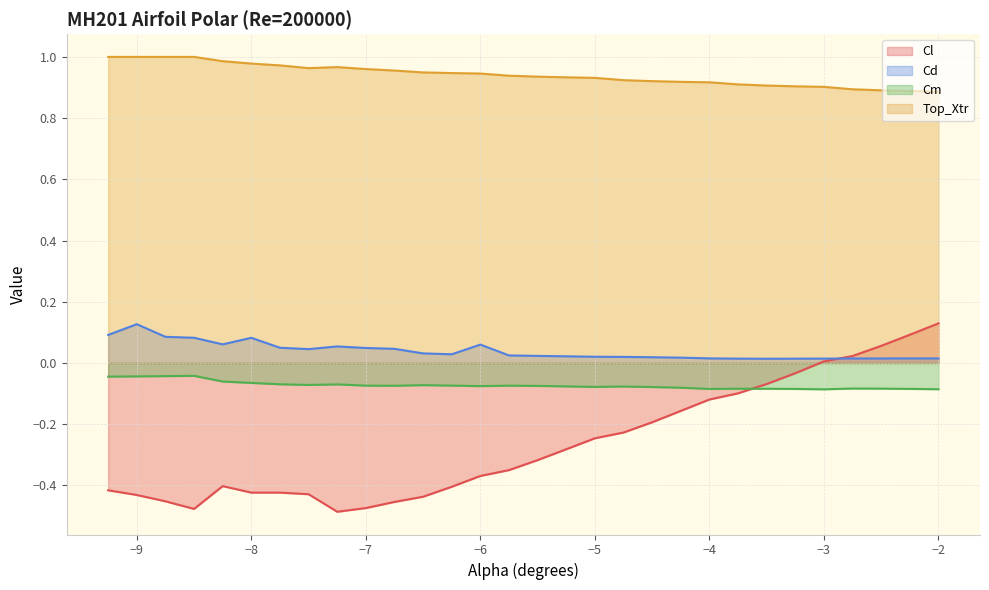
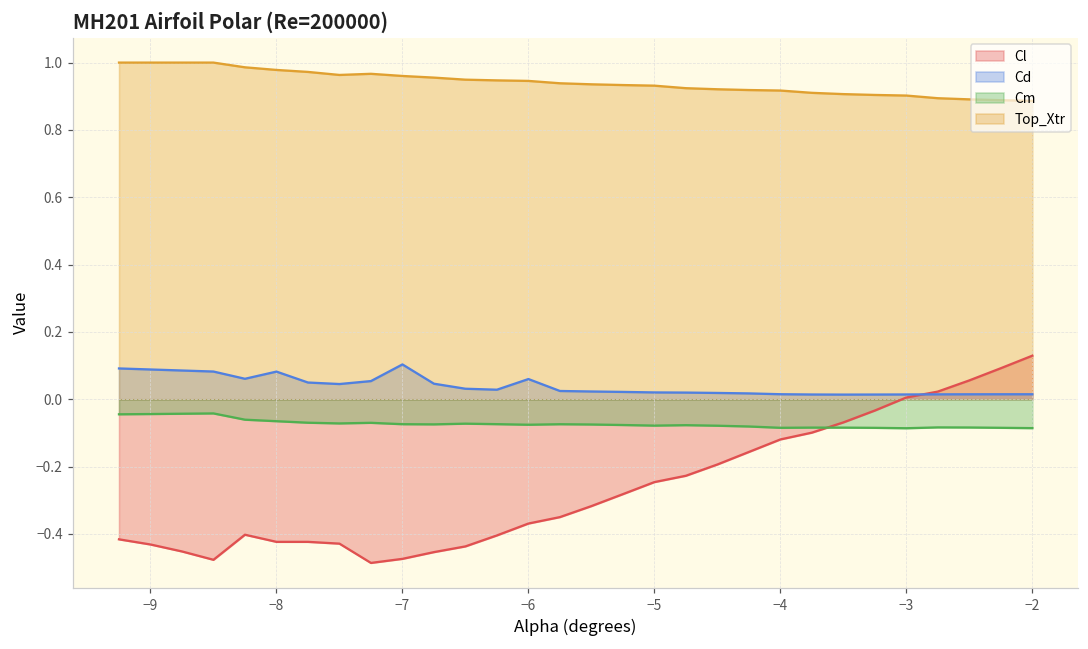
  {
    "Cd": {
-     "−9": 0.13,
+     "−9": 0.09,
      "−8": 0.08,
-     "−7": 0.05,
+     "−7": 0.10,
      "−6": 0.06,
      "−5": 0.02,
      "−4": 0.01,
      "−3": 0.01,
      "−2": 0.01
    }
  }
